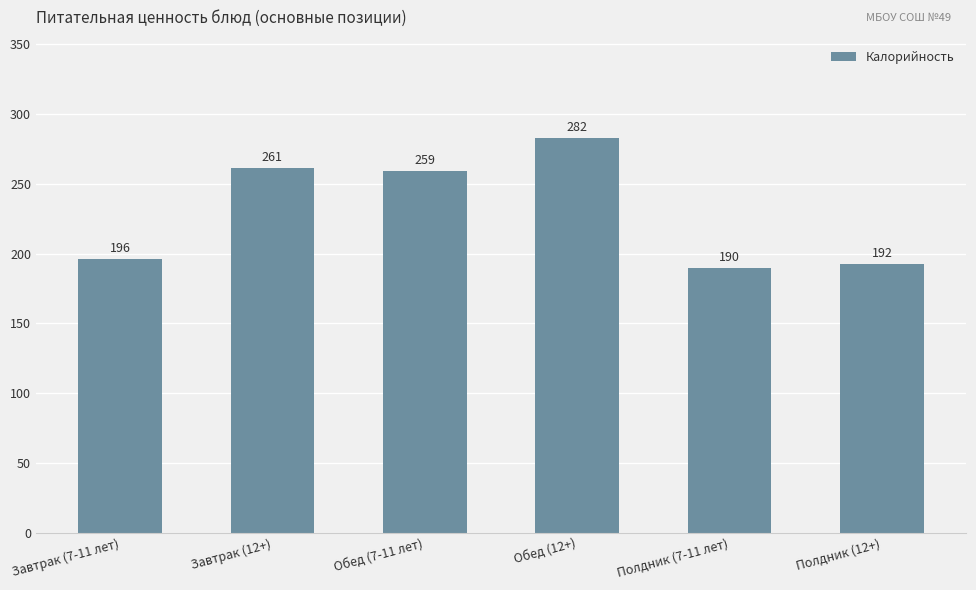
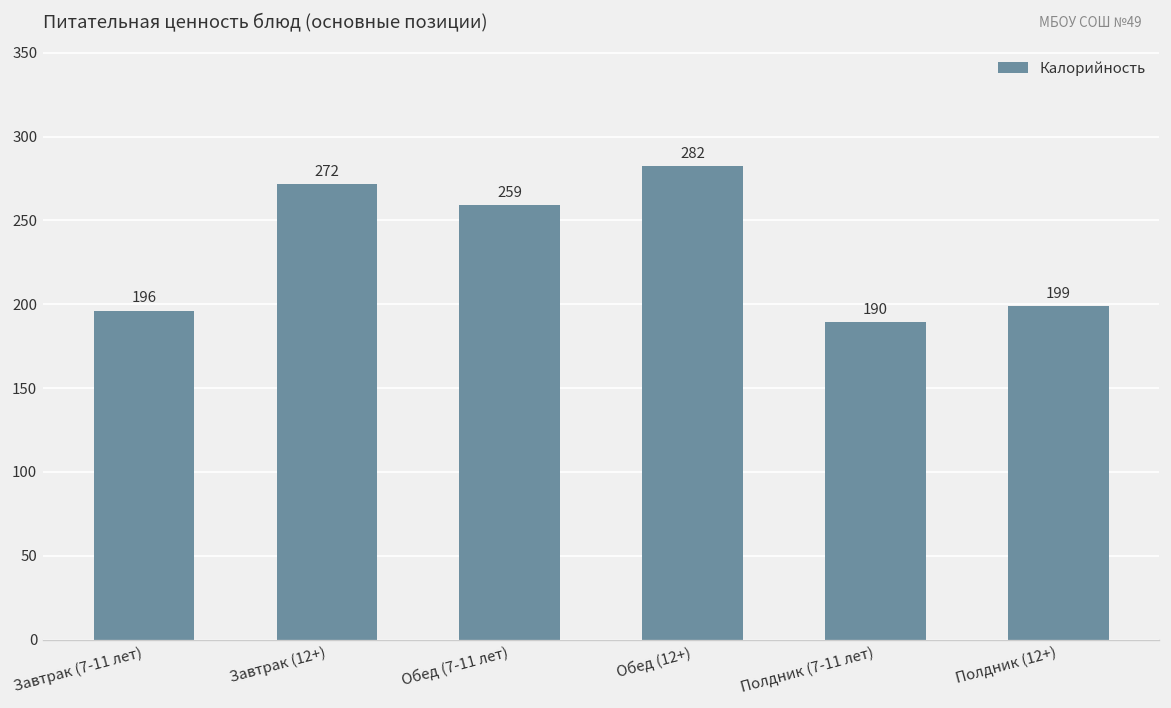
  {
    "Завтрак (7-11 лет)": 196,
-   "Завтрак (12+)": 261,
+   "Завтрак (12+)": 272,
    "Обед (7-11 лет)": 259,
    "Обед (12+)": 282,
    "Полдник (7-11 лет)": 190,
-   "Полдник (12+)": 192
+   "Полдник (12+)": 199
  }
